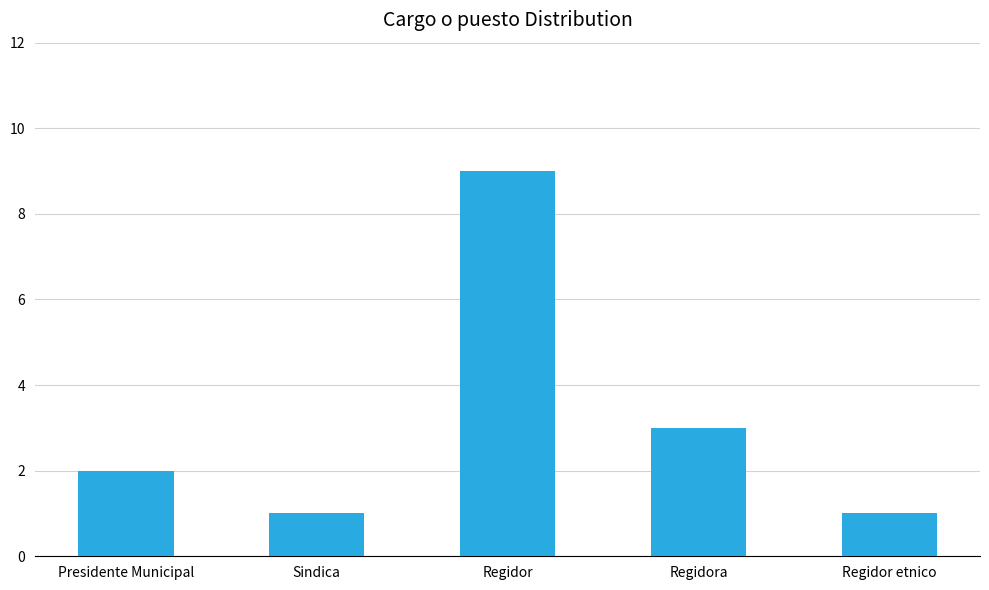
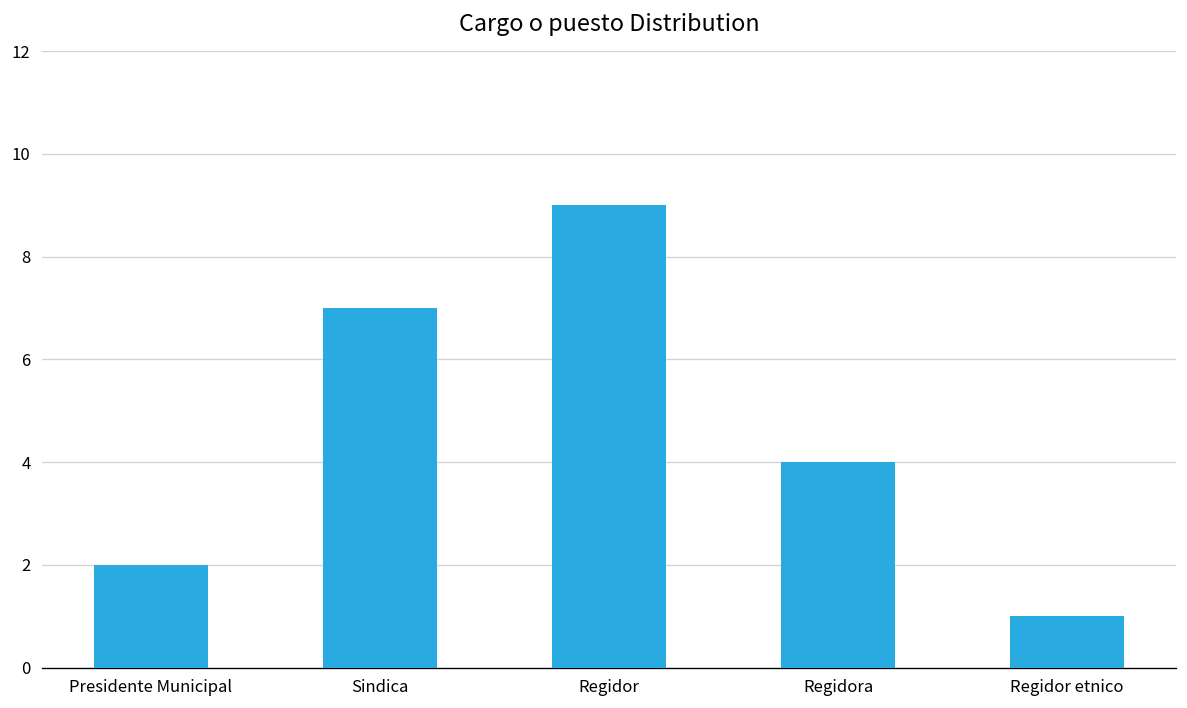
  {
    "Presidente Municipal": 2,
-   "Sindica": 1,
+   "Sindica": 7,
    "Regidor": 9,
-   "Regidora": 3,
+   "Regidora": 4,
    "Regidor etnico": 1
  }
